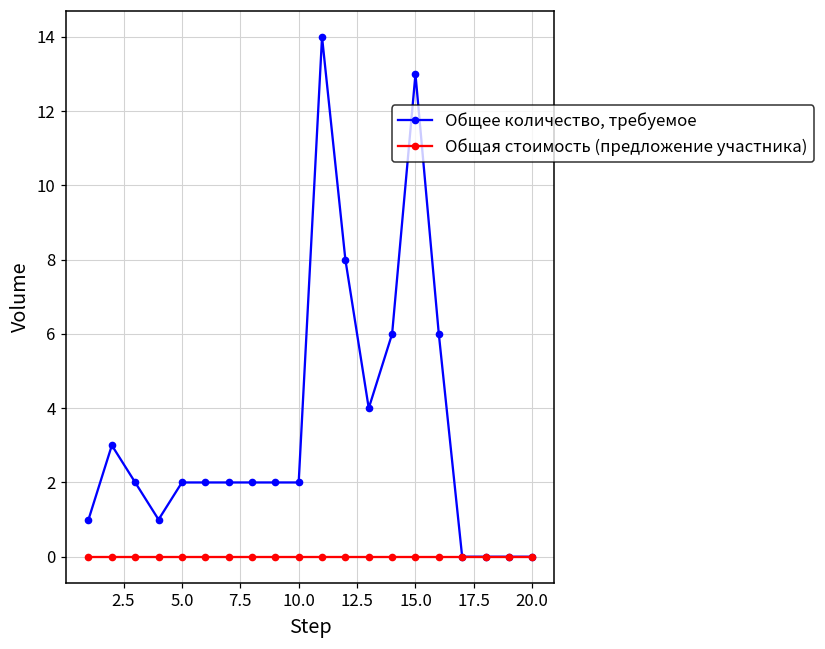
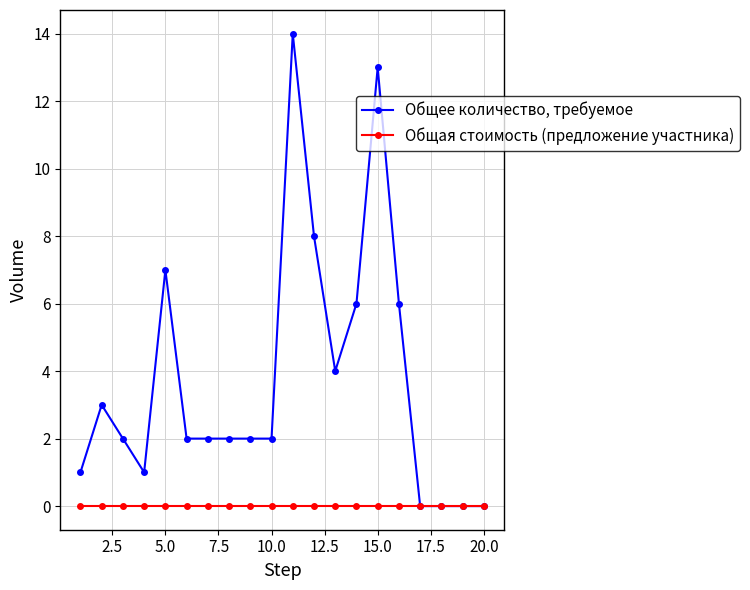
  {
    "Общее количество, требуемое": {
-     "5.0": 2,
+     "5.0": 7,
      "10.0": 2,
      "15.0": 13
    },
    "Общая стоимость (предложение участника)": {
      "5.0": 0,
      "10.0": 0,
      "15.0": 0
    }
  }
